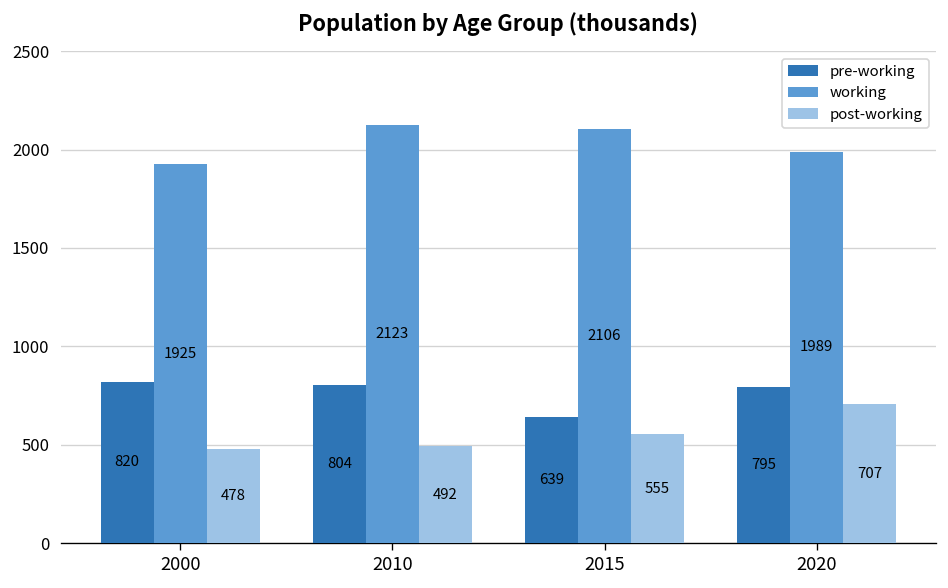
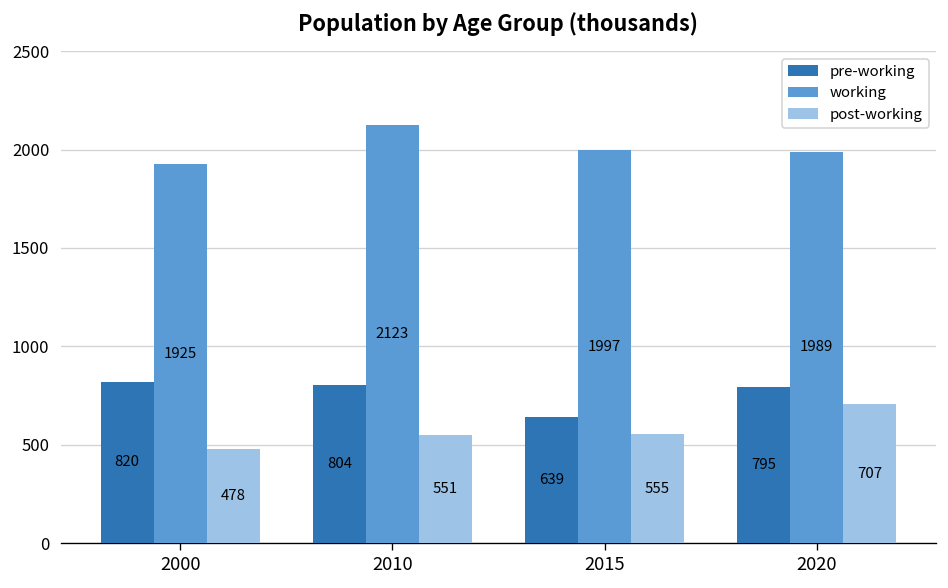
  {
    "pre-working": {
      "2000": 820,
      "2010": 804,
      "2015": 639,
      "2020": 795
    },
    "working": {
      "2000": 1925,
      "2010": 2123,
-     "2015": 2106,
+     "2015": 1997,
      "2020": 1989
    },
    "post-working": {
      "2000": 478,
-     "2010": 492,
+     "2010": 551,
      "2015": 555,
      "2020": 707
    }
  }
